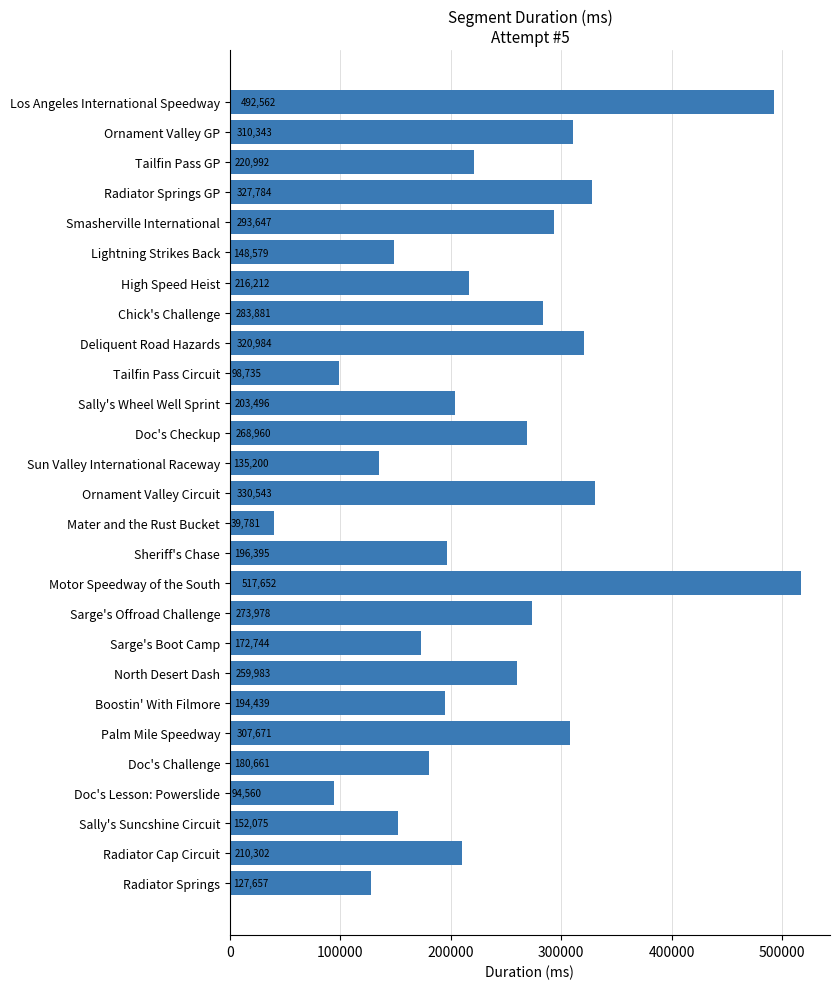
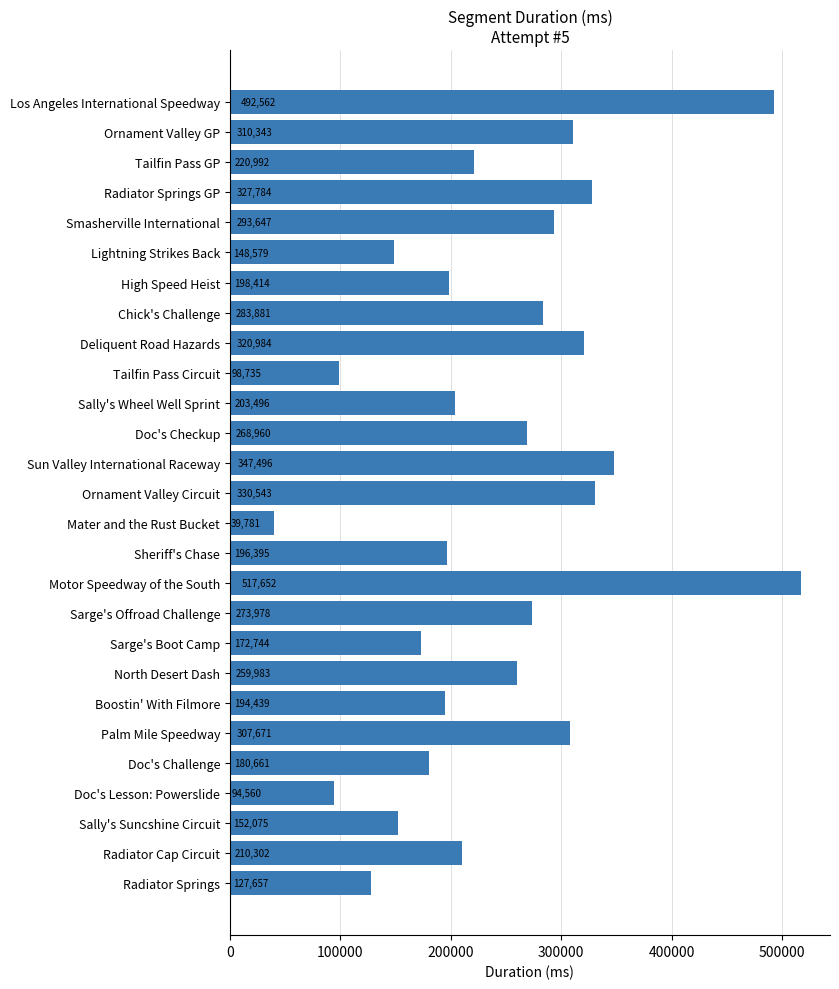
  {
    "Los Angeles International Speedway": "492,562",
    "Ornament Valley GP": "310,343",
    "Tailfin Pass GP": "220,992",
    "Radiator Springs GP": "327,784",
    "Smasherville International": "293,647",
    "Lightning Strikes Back": "148,579",
-   "High Speed Heist": "216,212",
+   "High Speed Heist": "198,414",
    "Chick's Challenge": "283,881",
    "Deliquent Road Hazards": "320,984",
    "Tailfin Pass Circuit": "98,735",
    "Sally's Wheel Well Sprint": "203,496",
    "Doc's Checkup": "268,960",
-   "Sun Valley International Raceway": "135,200",
+   "Sun Valley International Raceway": "347,496",
    "Ornament Valley Circuit": "330,543",
    "Mater and the Rust Bucket": "39,781",
    "Sheriff's Chase": "196,395",
    "Motor Speedway of the South": "517,652",
    "Sarge's Offroad Challenge": "273,978",
    "Sarge's Boot Camp": "172,744",
    "North Desert Dash": "259,983",
    "Boostin' With Filmore": "194,439",
    "Palm Mile Speedway": "307,671",
    "Doc's Challenge": "180,661",
    "Doc's Lesson: Powerslide": "94,560",
    "Sally's Suncshine Circuit": "152,075",
    "Radiator Cap Circuit": "210,302",
    "Radiator Springs": "127,657"
  }
